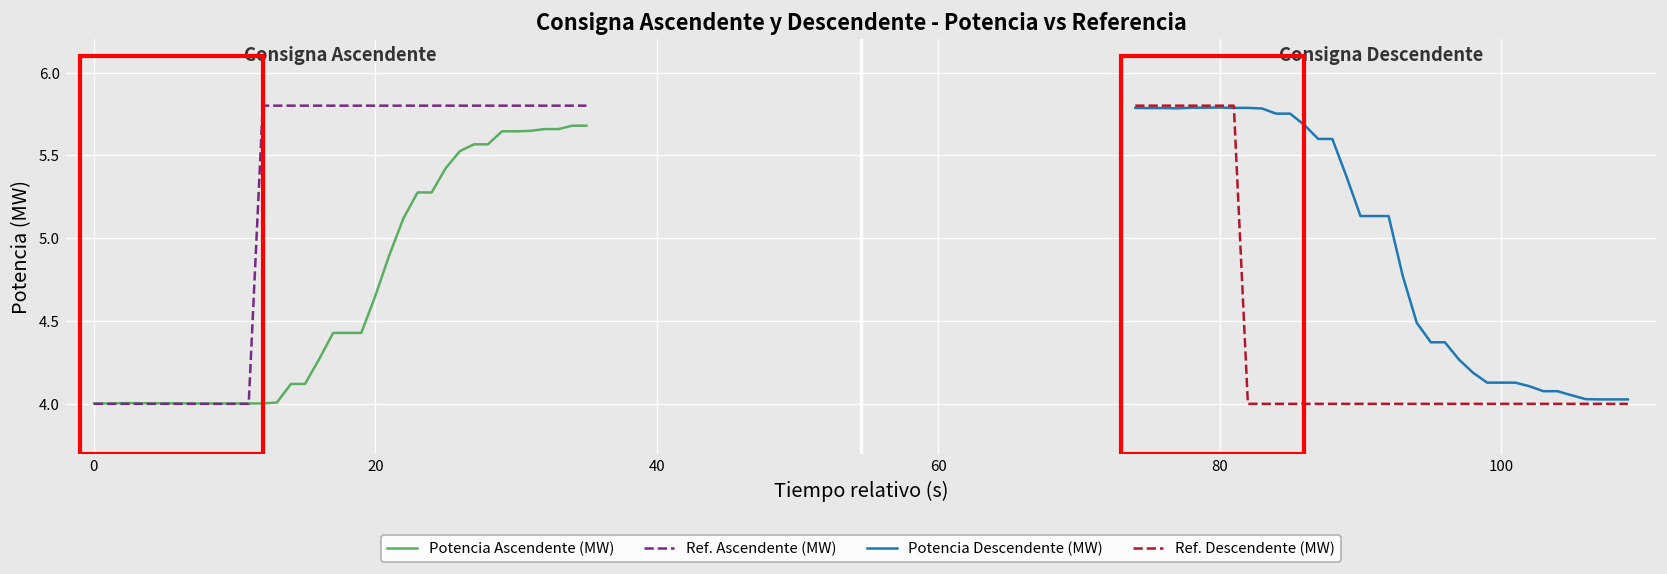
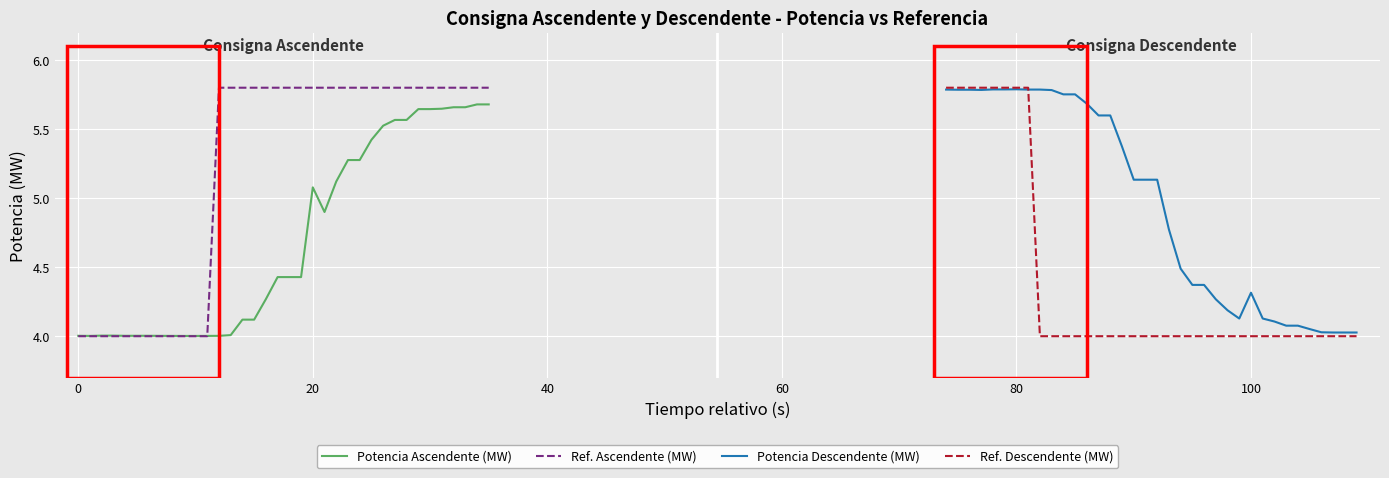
  {
    "Potencia Ascendente (MW)": {
-     "20": 4.65
+     "20": 5.08
    },
    "Ref. Ascendente (MW)": {
      "20": 5.80
    },
    "Potencia Descendente (MW)": {
-     "100": 4.13
+     "100": 4.32
    },
    "Ref. Descendente (MW)": {
      "100": 4.00
    }
  }
